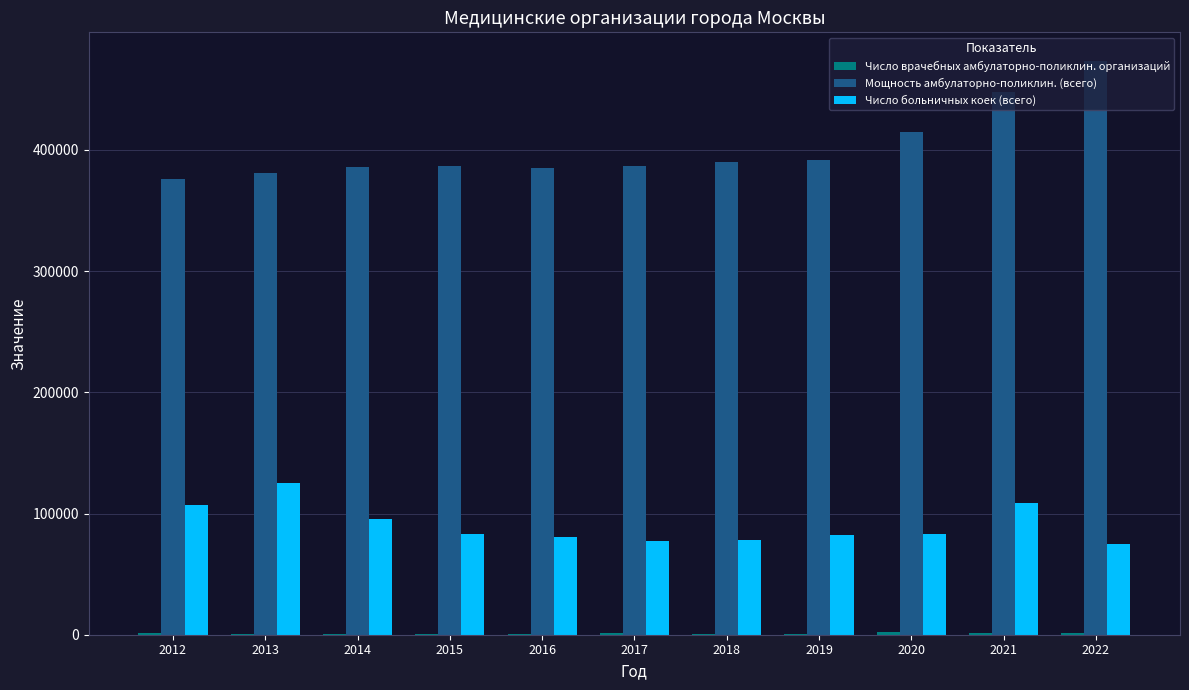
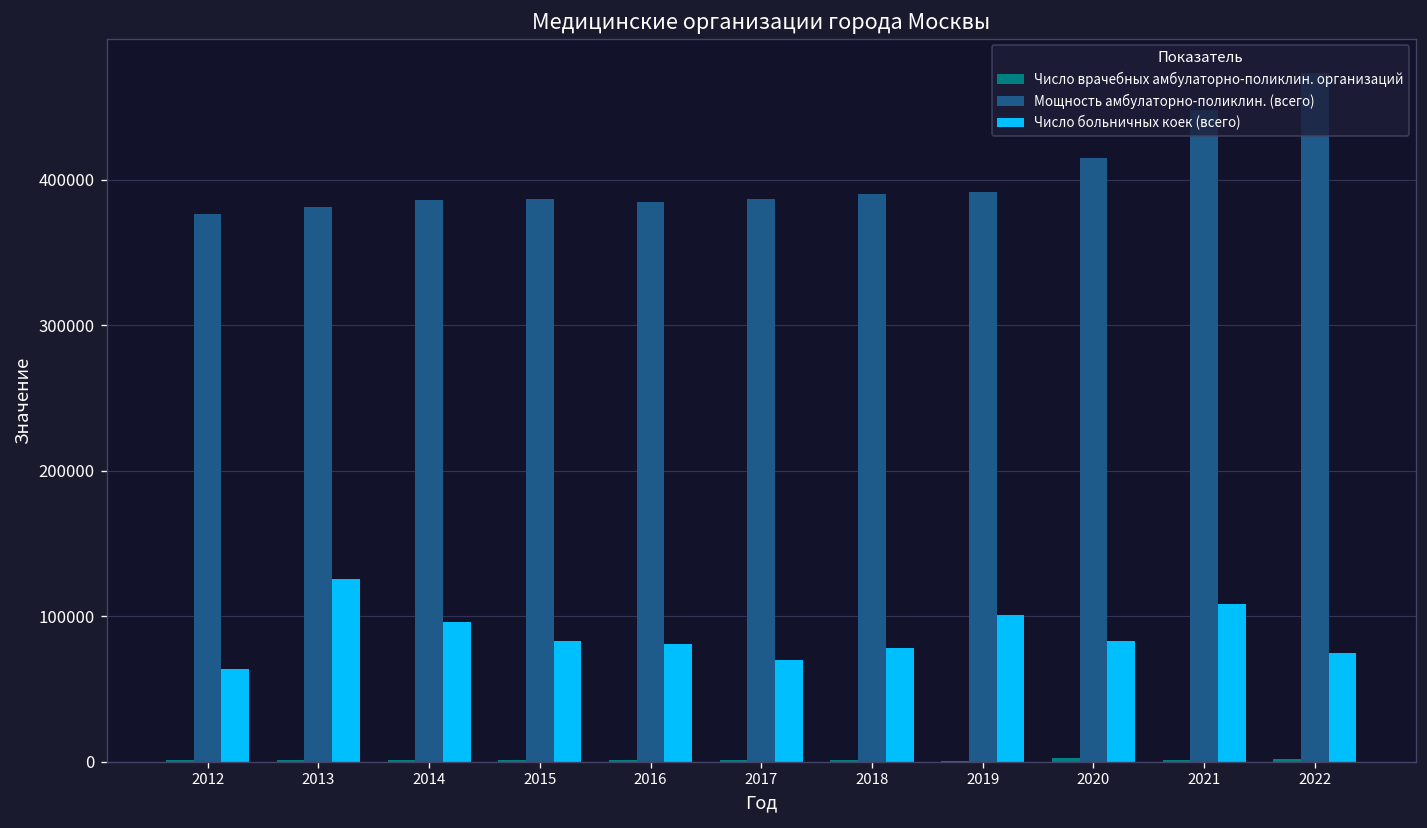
  {
    "Число больничных коек (всего)": {
-     "2012": 107000,
+     "2012": 64000,
      "2013": 125000,
      "2014": 96000,
      "2015": 83000,
      "2016": 81000,
-     "2017": 78000,
+     "2017": 70000,
      "2018": 78000,
-     "2019": 83000,
+     "2019": 101000,
      "2020": 83000,
      "2021": 109000,
      "2022": 75000
    }
  }
